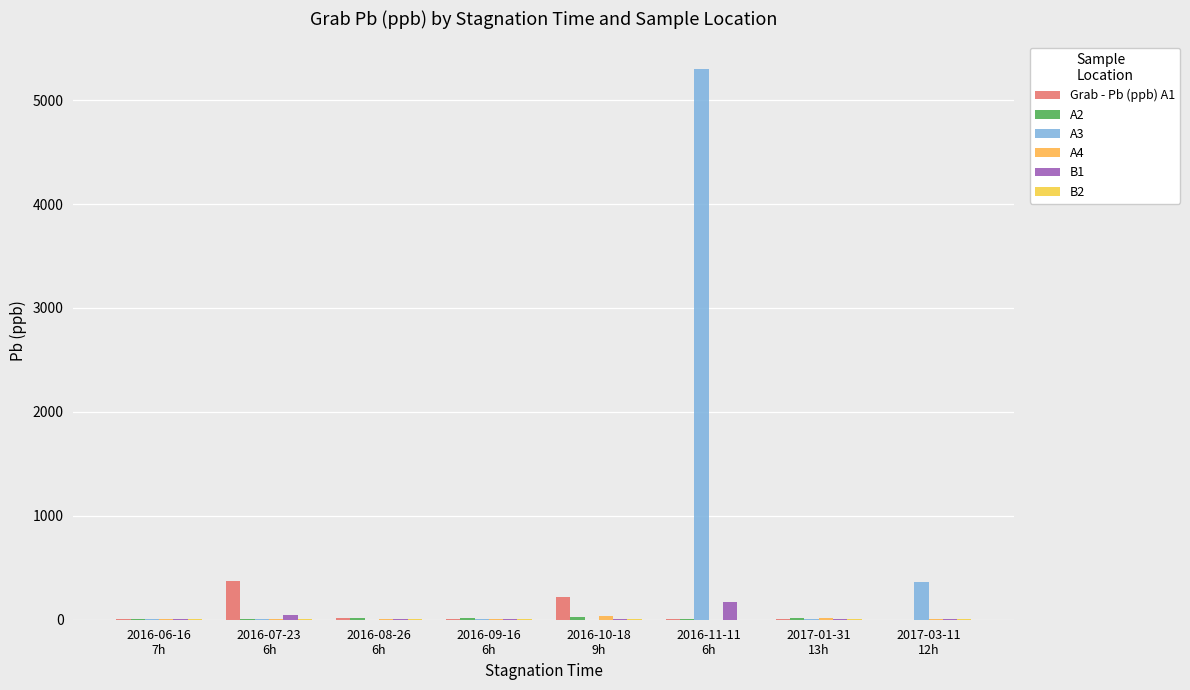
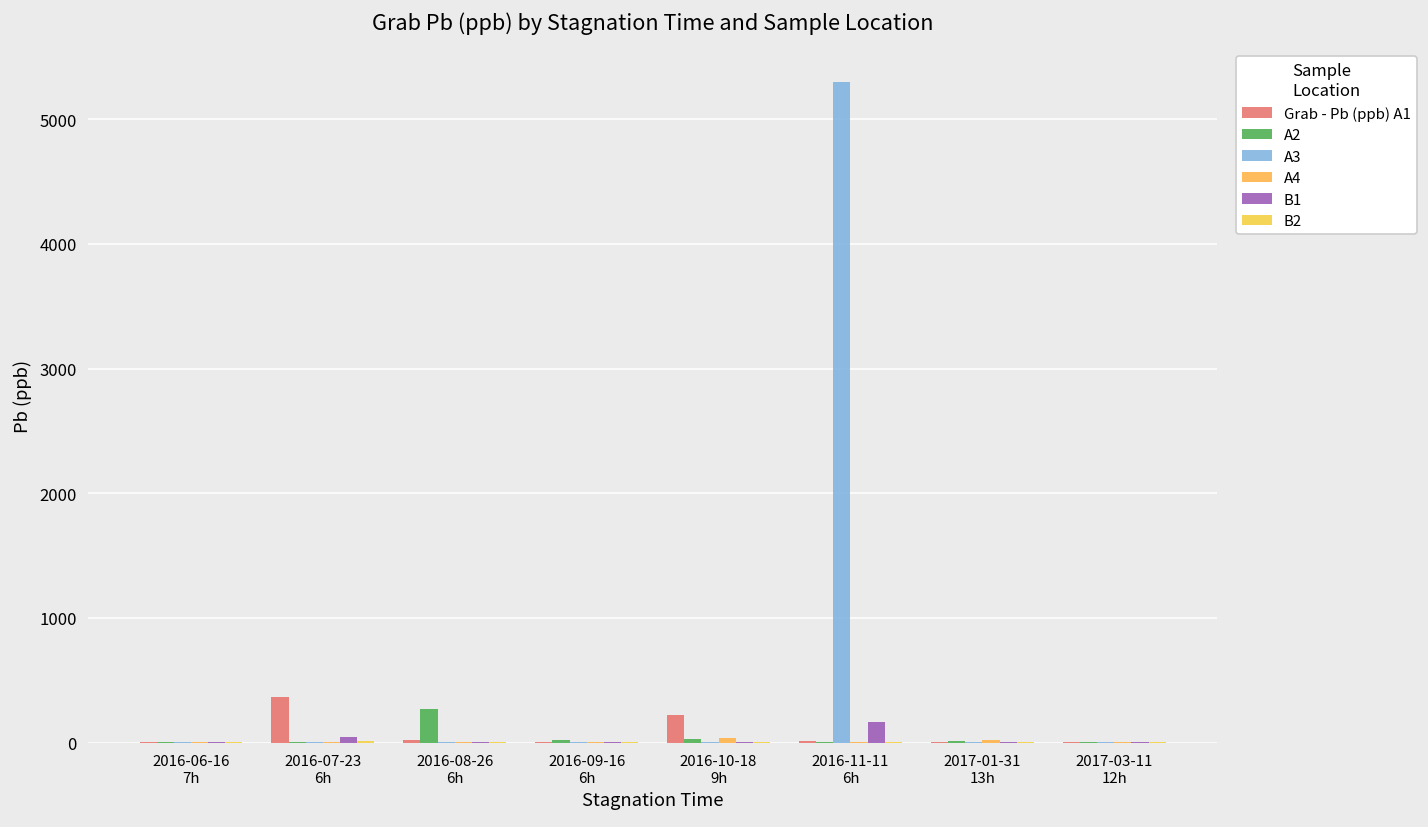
  {
    "Grab - Pb (ppb) A1": {
      "2016-07-23 6h": 370,
      "2016-10-18 9h": 220
    },
    "A2": {
-     "2016-08-26 6h": 20,
+     "2016-08-26 6h": 270,
      "2016-10-18 9h": 30
    },
    "A3": {
      "2016-11-11 6h": 5300,
-     "2017-03-11 12h": 360
+     "2017-03-11 12h": 0
    },
    "B1": {
      "2016-07-23 6h": 40,
      "2016-11-11 6h": 170
    }
  }
